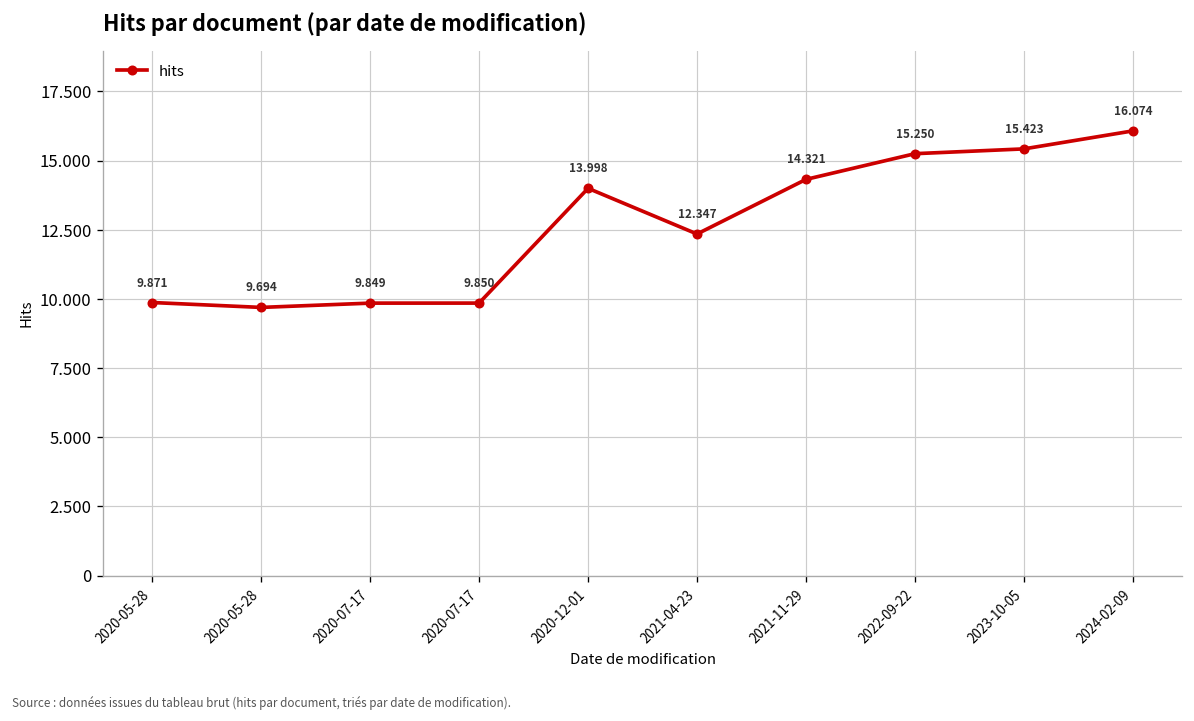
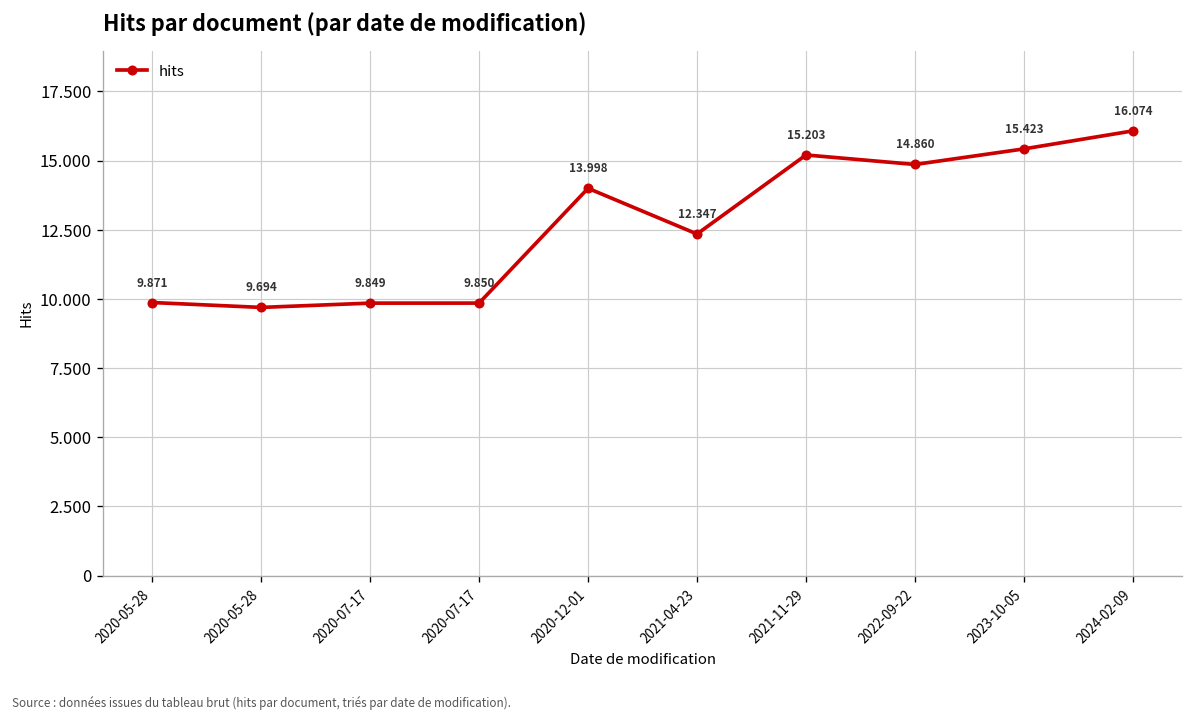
  {
-   "2021-11-29": 14.321,
-   "2022-09-22": 15.250
+   "2021-11-29": 15.203,
+   "2022-09-22": 14.860
  }
